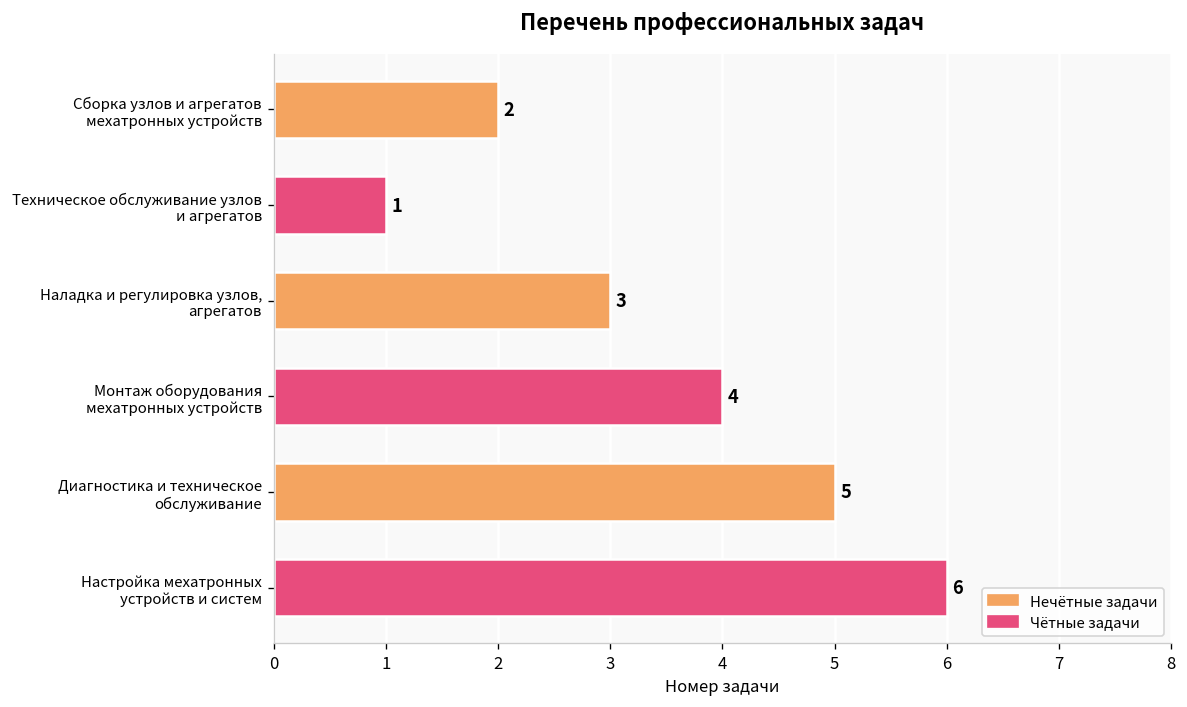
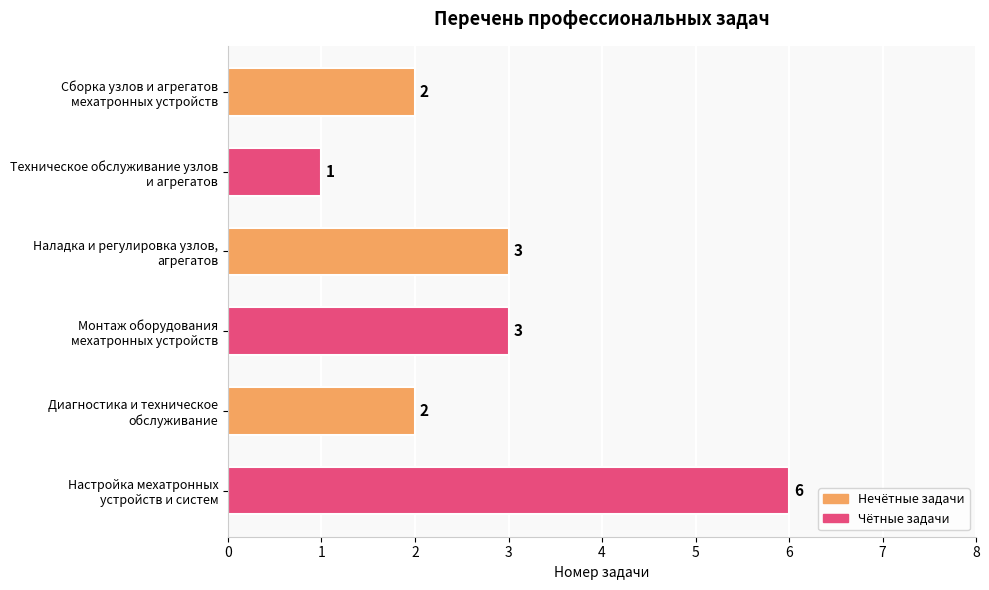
  {
    "Сборка узлов и агрегатов мехатронных устройств": 2,
    "Техническое обслуживание узлов и агрегатов": 1,
    "Наладка и регулировка узлов, агрегатов": 3,
-   "Монтаж оборудования мехатронных устройств": 4,
-   "Диагностика и техническое обслуживание": 5,
+   "Монтаж оборудования мехатронных устройств": 3,
+   "Диагностика и техническое обслуживание": 2,
    "Настройка мехатронных устройств и систем": 6
  }
